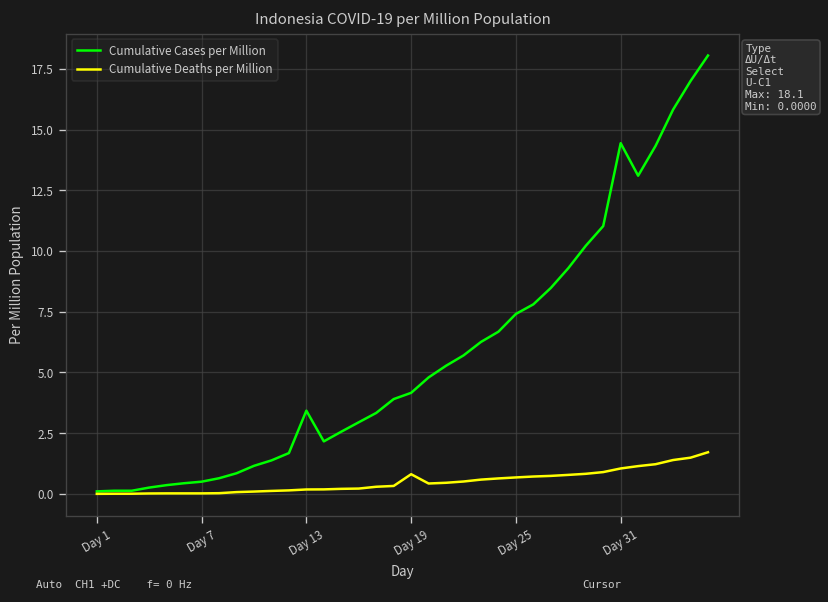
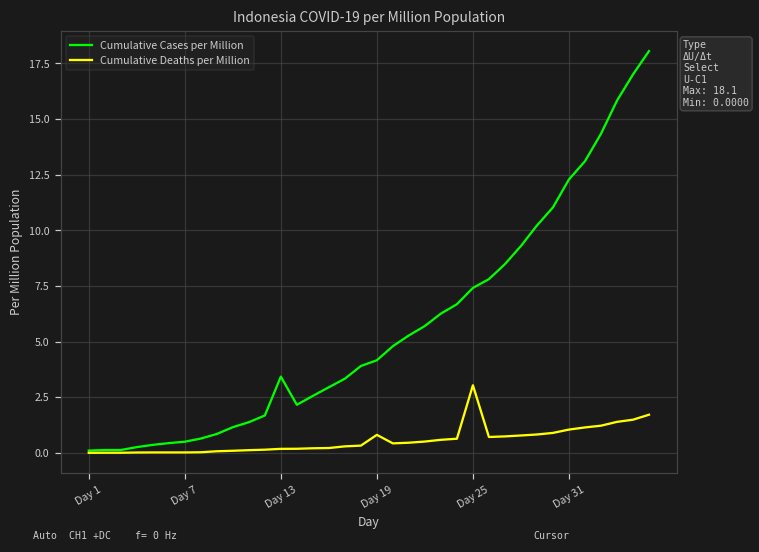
  {
    "Cumulative Cases per Million": {
      "Day 7": 0.5,
      "Day 13": 3.4,
      "Day 19": 4.2,
      "Day 25": 7.4,
-     "Day 31": 14.4
+     "Day 31": 12.3
    },
    "Cumulative Deaths per Million": {
      "Day 7": 0.0,
      "Day 13": 0.2,
      "Day 19": 0.8,
-     "Day 25": 0.7,
+     "Day 25": 3.0,
      "Day 31": 1.0
    }
  }
